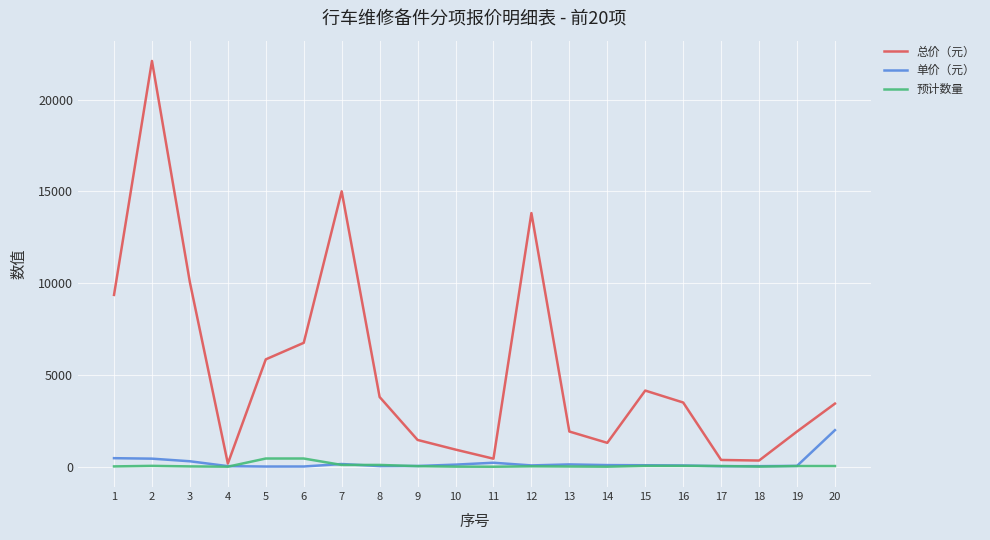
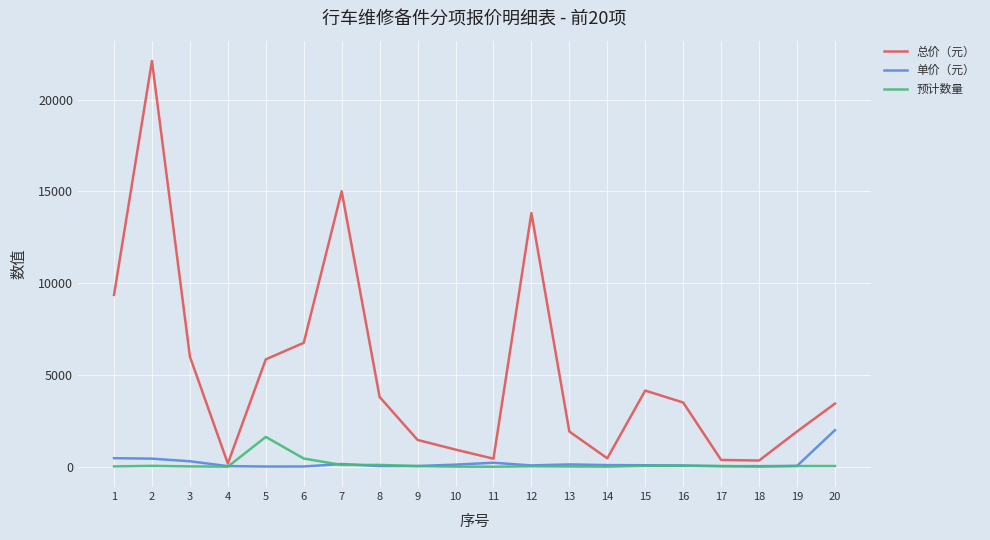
  {
    "总价（元）": {
      "1": 9400,
      "2": 22100,
-     "3": 10000,
+     "3": 6000,
      "5": 5900,
      "6": 6800,
      "7": 15000,
      "8": 3800,
      "9": 1500,
      "10": 900,
      "11": 400,
      "12": 13800,
      "13": 1900,
-     "14": 1300,
+     "14": 500,
      "15": 4200,
      "16": 3500,
      "17": 400,
      "18": 300,
      "19": 1900,
      "20": 3400
    },
    "单价（元）": {
      "1": 500,
      "2": 400,
      "3": 300,
      "5": 0,
      "6": 0,
      "11": 200,
      "20": 2000
    },
    "预计数量": {
      "1": 0,
      "2": 100,
      "3": 0,
-     "5": 500,
+     "5": 1600,
      "6": 500,
      "11": 0,
      "20": 0
    }
  }
